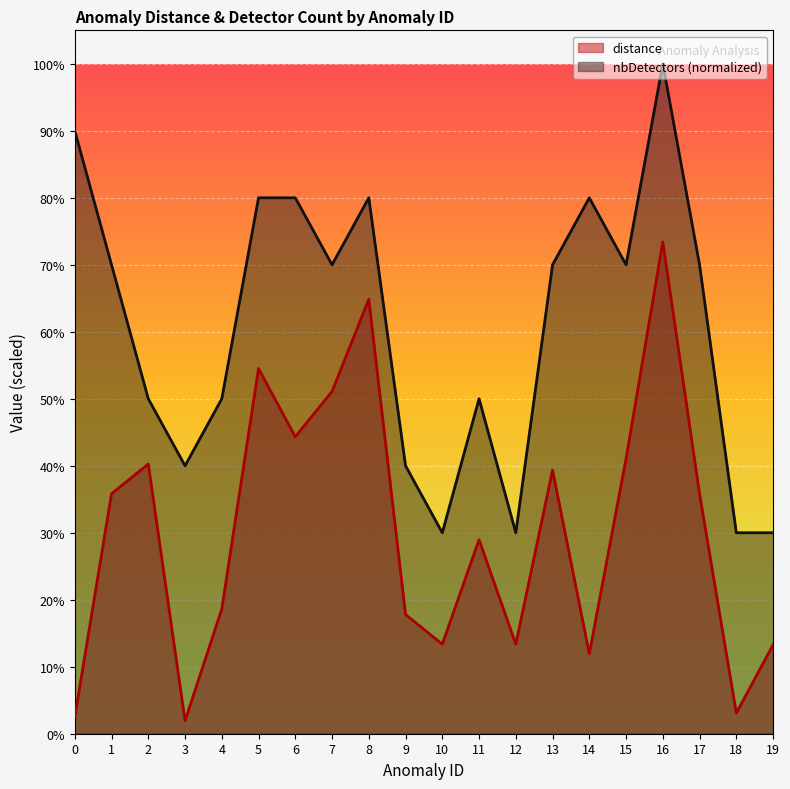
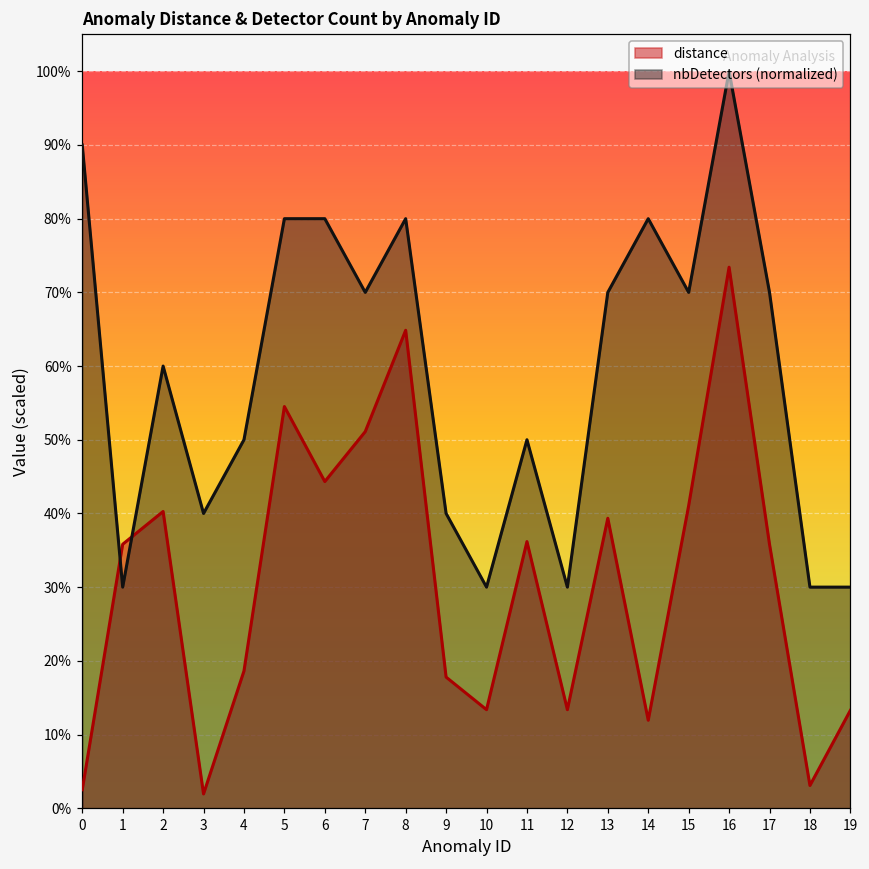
  {
    "distance": {
      "0": "3%",
      "1": "36%",
      "2": "40%",
      "3": "2%",
      "4": "19%",
      "5": "55%",
      "6": "44%",
      "7": "51%",
      "8": "65%",
      "9": "18%",
      "10": "13%",
-     "11": "29%",
+     "11": "36%",
      "12": "13%",
      "13": "39%",
      "14": "12%",
      "15": "41%",
      "16": "73%",
      "17": "36%",
      "18": "3%",
      "19": "13%"
    },
    "nbDetectors (normalized)": {
      "0": "90%",
-     "1": "70%",
-     "2": "50%",
+     "1": "30%",
+     "2": "60%",
      "3": "40%",
      "4": "50%",
      "5": "80%",
      "6": "80%",
      "7": "70%",
      "8": "80%",
      "9": "40%",
      "10": "30%",
      "11": "50%",
      "12": "30%",
      "13": "70%",
      "14": "80%",
      "15": "70%",
      "17": "70%",
      "18": "30%",
      "19": "30%"
    }
  }
